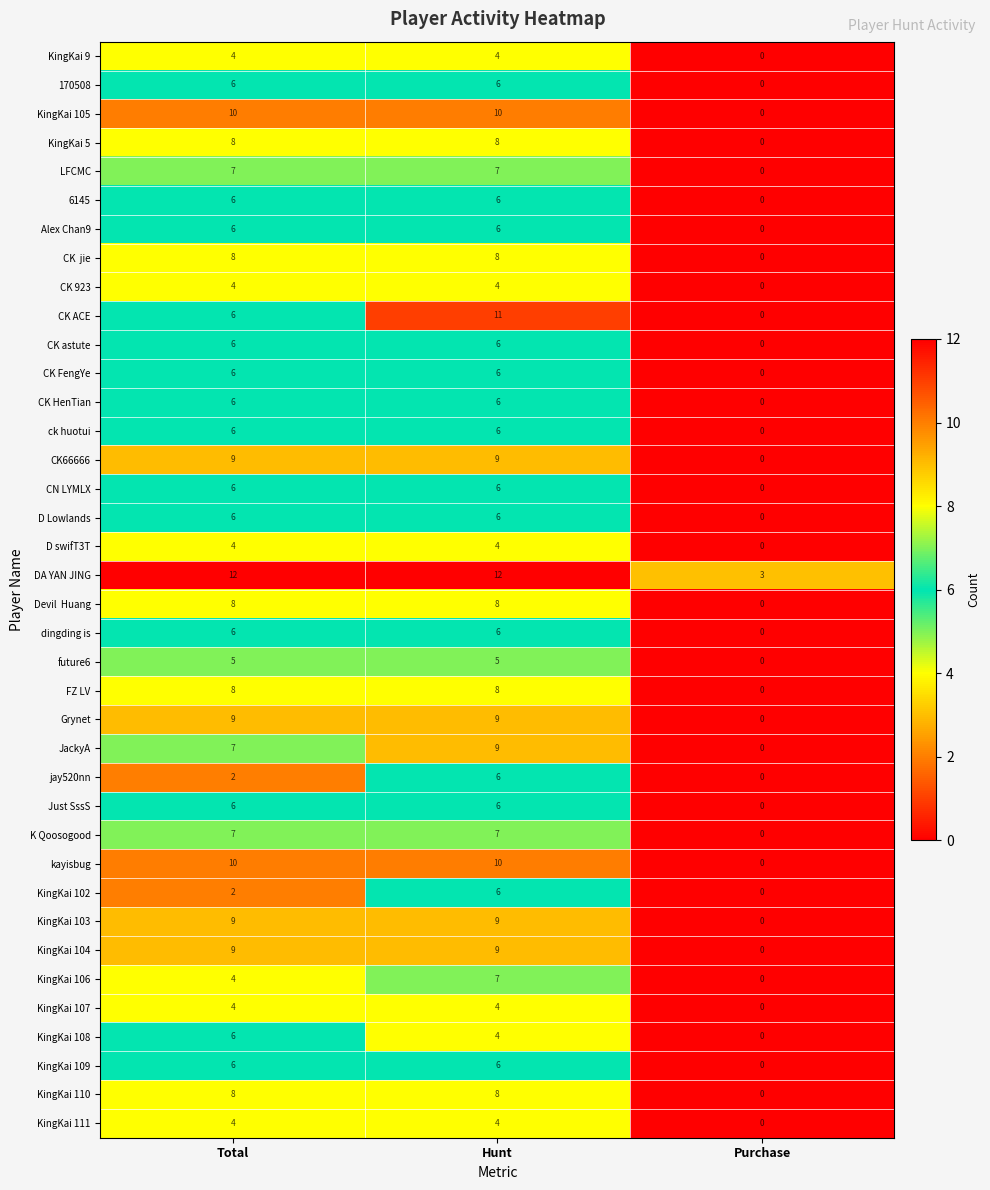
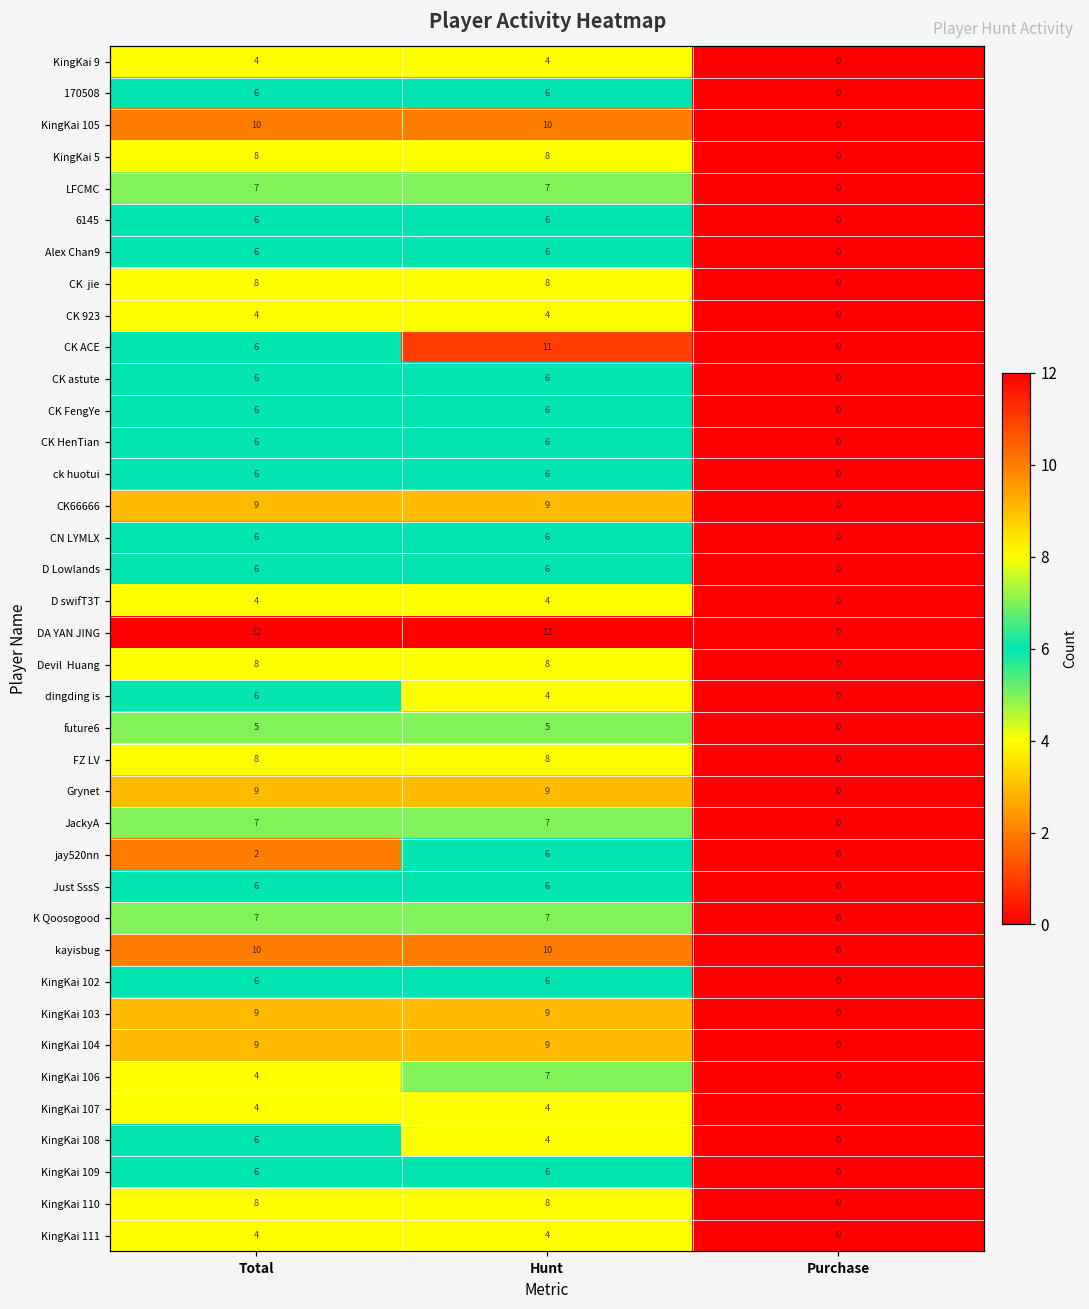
  {
    "KingKai 9": {
      "Total": 4,
      "Hunt": 4,
      "Purchase": 0
    },
    "170508": {
      "Total": 6,
      "Hunt": 6,
      "Purchase": 0
    },
    "KingKai 105": {
      "Total": 10,
      "Hunt": 10,
      "Purchase": 0
    },
    "KingKai 5": {
      "Total": 8,
      "Hunt": 8,
      "Purchase": 0
    },
    "LFCMC": {
      "Total": 7,
      "Hunt": 7,
      "Purchase": 0
    },
    "6145": {
      "Total": 6,
      "Hunt": 6,
      "Purchase": 0
    },
    "Alex Chan9": {
      "Total": 6,
      "Hunt": 6,
      "Purchase": 0
    },
    "CK jie": {
      "Total": 8,
      "Hunt": 8,
      "Purchase": 0
    },
    "CK 923": {
      "Total": 4,
      "Hunt": 4,
      "Purchase": 0
    },
    "CK ACE": {
      "Total": 6,
      "Hunt": 11,
      "Purchase": 0
    },
    "CK astute": {
      "Total": 6,
      "Hunt": 6,
      "Purchase": 0
    },
    "CK FengYe": {
      "Total": 6,
      "Hunt": 6,
      "Purchase": 0
    },
    "CK HenTian": {
      "Total": 6,
      "Hunt": 6,
      "Purchase": 0
    },
    "ck huotui": {
      "Total": 6,
      "Hunt": 6,
      "Purchase": 0
    },
    "CK66666": {
      "Total": 9,
      "Hunt": 9,
      "Purchase": 0
    },
    "CN LYMLX": {
      "Total": 6,
      "Hunt": 6,
      "Purchase": 0
    },
    "D Lowlands": {
      "Total": 6,
      "Hunt": 6,
      "Purchase": 0
    },
    "D swifT3T": {
      "Total": 4,
      "Hunt": 4,
      "Purchase": 0
    },
    "DA YAN JING": {
      "Total": 12,
      "Hunt": 12,
-     "Purchase": 3
+     "Purchase": 0
    },
    "Devil Huang": {
      "Total": 8,
      "Hunt": 8,
      "Purchase": 0
    },
    "dingding is": {
      "Total": 6,
-     "Hunt": 6,
+     "Hunt": 4,
      "Purchase": 0
    },
    "future6": {
      "Total": 5,
      "Hunt": 5,
      "Purchase": 0
    },
    "FZ LV": {
      "Total": 8,
      "Hunt": 8,
      "Purchase": 0
    },
    "Grynet": {
      "Total": 9,
      "Hunt": 9,
      "Purchase": 0
    },
    "JackyA": {
      "Total": 7,
-     "Hunt": 9,
+     "Hunt": 7,
      "Purchase": 0
    },
    "jay520nn": {
      "Total": 2,
      "Hunt": 6,
      "Purchase": 0
    },
    "Just SssS": {
      "Total": 6,
      "Hunt": 6,
      "Purchase": 0
    },
    "K Qoosogood": {
      "Total": 7,
      "Hunt": 7,
      "Purchase": 0
    },
    "kayisbug": {
      "Total": 10,
      "Hunt": 10,
      "Purchase": 0
    },
    "KingKai 102": {
-     "Total": 2,
+     "Total": 6,
      "Hunt": 6,
      "Purchase": 0
    },
    "KingKai 103": {
      "Total": 9,
      "Hunt": 9,
      "Purchase": 0
    },
    "KingKai 104": {
      "Total": 9,
      "Hunt": 9,
      "Purchase": 0
    },
    "KingKai 106": {
      "Total": 4,
      "Hunt": 7,
      "Purchase": 0
    },
    "KingKai 107": {
      "Total": 4,
      "Hunt": 4,
      "Purchase": 0
    },
    "KingKai 108": {
      "Total": 6,
      "Hunt": 4,
      "Purchase": 0
    },
    "KingKai 109": {
      "Total": 6,
      "Hunt": 6,
      "Purchase": 0
    },
    "KingKai 110": {
      "Total": 8,
      "Hunt": 8,
      "Purchase": 0
    },
    "KingKai 111": {
      "Total": 4,
      "Hunt": 4,
      "Purchase": 0
    }
  }
